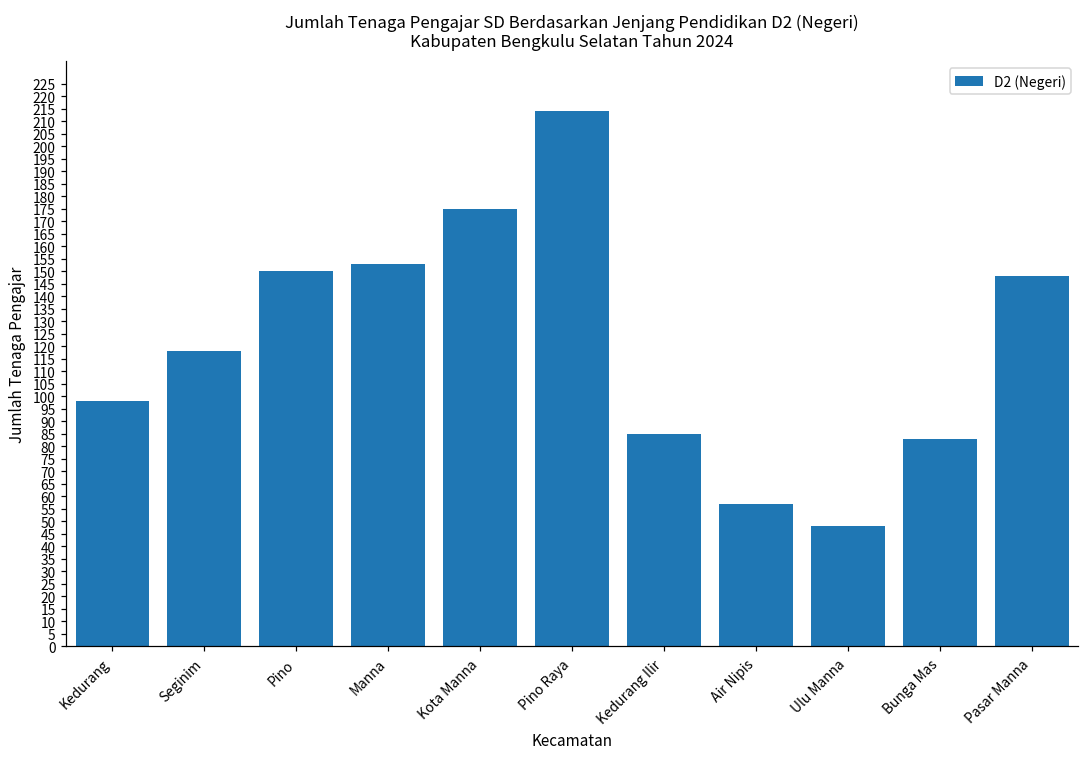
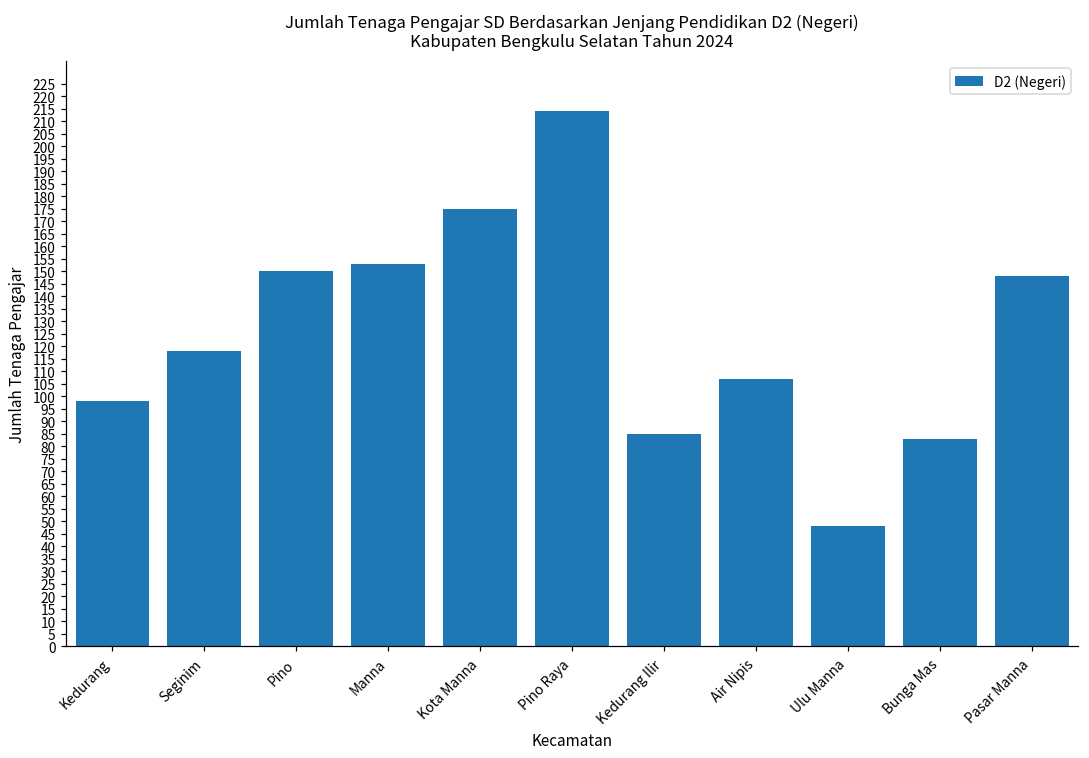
  {
    "Kedurang": 98,
    "Seginim": 118,
    "Pino": 150,
    "Manna": 153,
    "Kota Manna": 175,
    "Pino Raya": 214,
    "Kedurang Ilir": 85,
-   "Air Nipis": 57,
+   "Air Nipis": 107,
    "Ulu Manna": 48,
    "Bunga Mas": 83,
    "Pasar Manna": 148
  }
